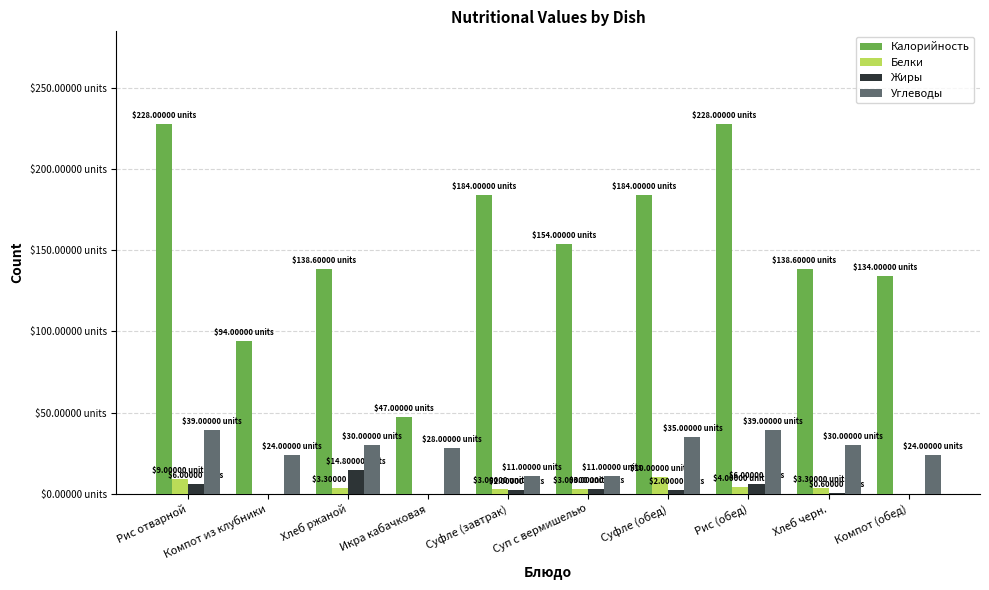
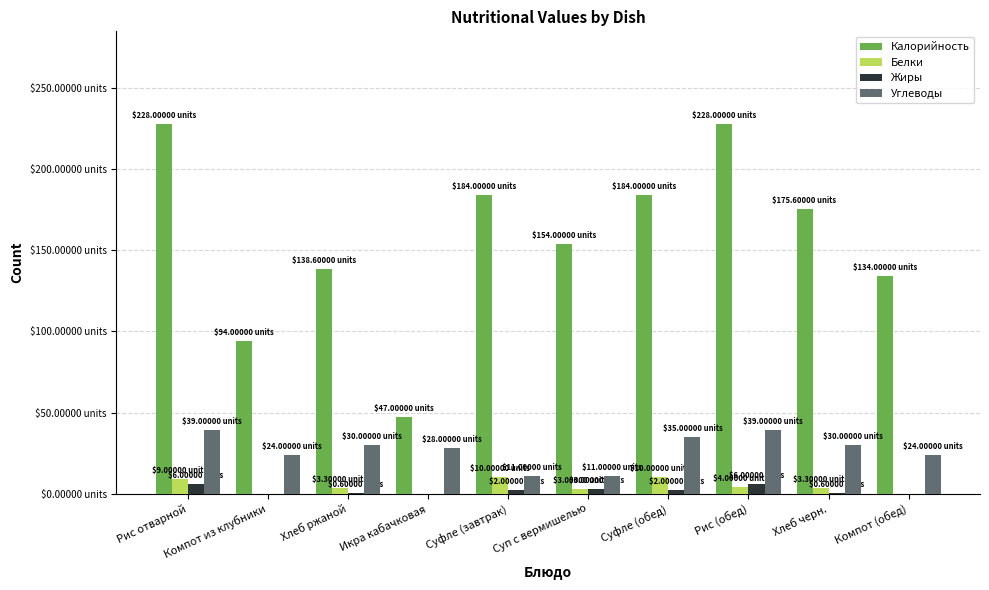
  {
    "Калорийность": {
      "Рис отварной": "$228.00000",
      "Компот из клубники": "$94.00000",
      "Хлеб ржаной": "$138.60000",
      "Икра кабачковая": "$47.00000",
      "Суфле (завтрак)": "$184.00000",
      "Суп с вермишелью": "$154.00000",
      "Суфле (обед)": "$184.00000",
      "Рис (обед)": "$228.00000",
-     "Хлеб черн.": "$138.60000",
+     "Хлеб черн.": "$175.60000",
      "Компот (обед)": "$134.00000"
    },
    "Белки": {
-     "Суфле (завтрак)": "$3.00000"
+     "Суфле (завтрак)": "$10.00000"
    },
    "Жиры": {
-     "Хлеб ржаной": "$14.80000",
+     "Хлеб ржаной": "$0.60000",
      "Суфле (завтрак)": "$2.00000",
      "Суфле (обед)": "$2.00000"
    },
    "Углеводы": {
      "Рис отварной": "$39.00000",
      "Компот из клубники": "$24.00000",
      "Хлеб ржаной": "$30.00000",
      "Икра кабачковая": "$28.00000",
      "Суфле (обед)": "$35.00000",
      "Рис (обед)": "$39.00000",
      "Хлеб черн.": "$30.00000",
      "Компот (обед)": "$24.00000"
    }
  }
